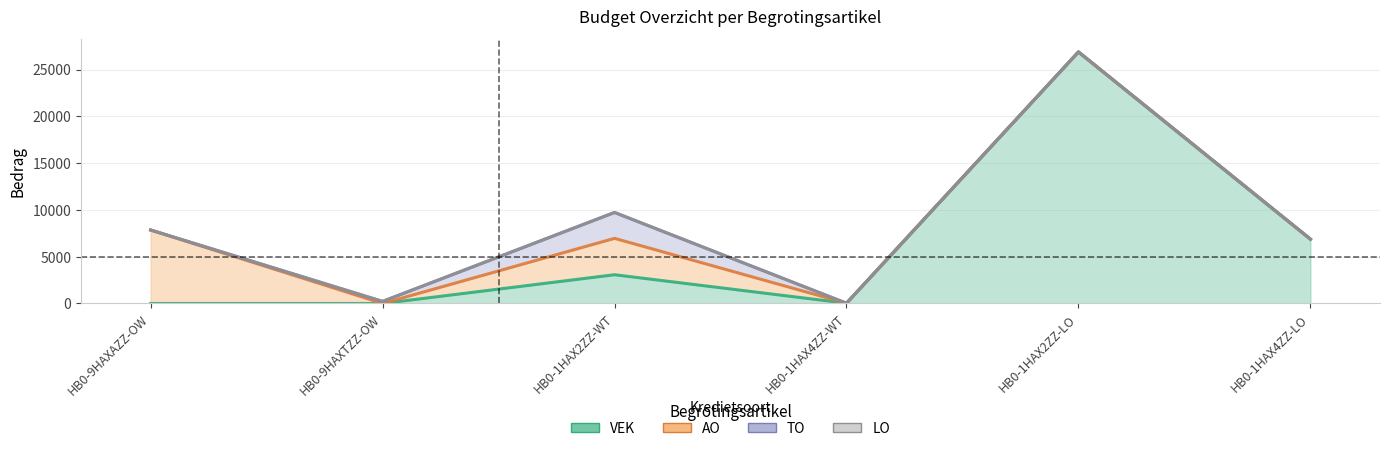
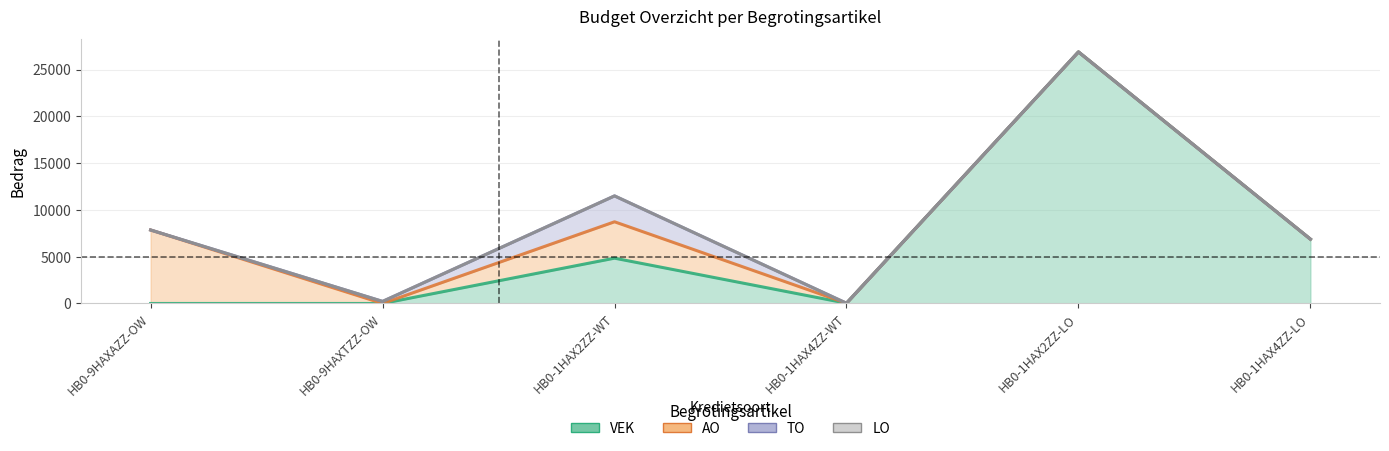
  {
    "VEK": {
      "HB0-9HAXAZZ-OW": 0,
-     "HB0-1HAX2ZZ-WT": 3000
+     "HB0-1HAX2ZZ-WT": 5000
    },
    "AO": {
      "HB0-1HAX2ZZ-WT": 4000
    }
  }
